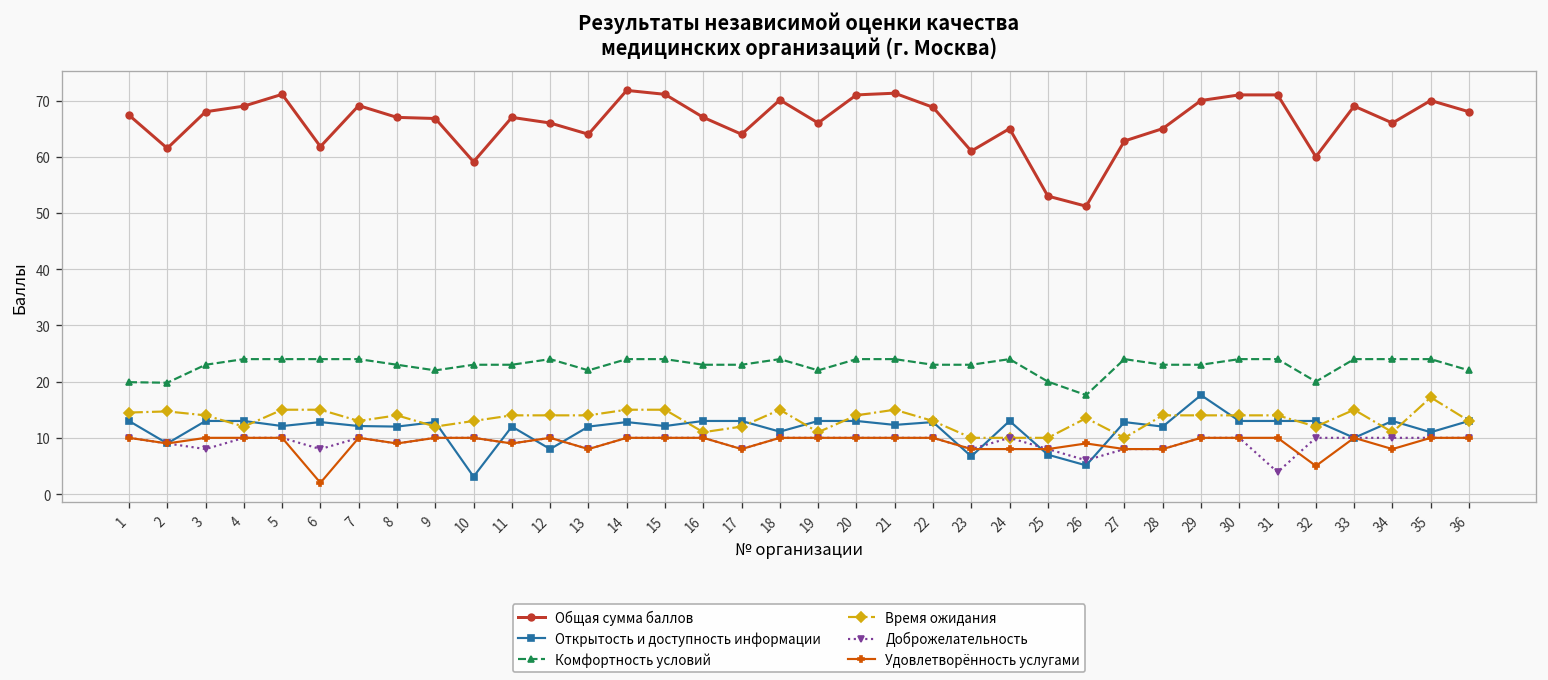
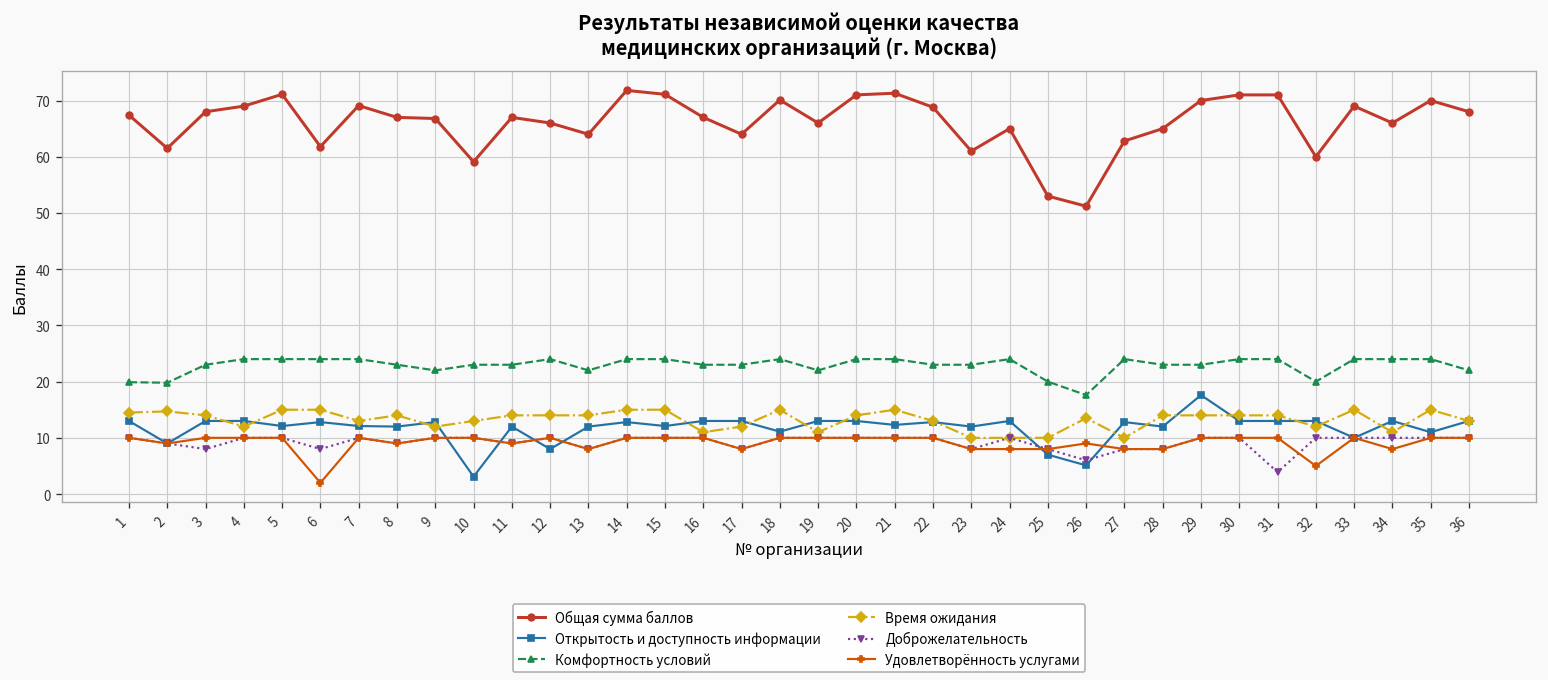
  {
    "Открытость и доступность информации": {
      "1": 13,
      "3": 13,
      "4": 13,
      "5": 12,
      "6": 13,
      "7": 12,
      "8": 12,
      "9": 13,
      "10": 3,
      "11": 12,
      "12": 8,
      "13": 12,
      "14": 13,
      "15": 12,
      "16": 13,
      "17": 13,
      "18": 11,
      "19": 13,
      "20": 13,
      "21": 12,
-     "23": 7,
+     "23": 12,
      "24": 13,
      "25": 7,
      "26": 5,
      "27": 13,
      "28": 12,
      "29": 18,
      "30": 13,
      "31": 13,
      "32": 13,
      "34": 13,
      "35": 11
    },
    "Комфортность условий": {
      "1": 20,
      "2": 20,
      "3": 23,
      "4": 24,
      "5": 24,
      "6": 24,
      "7": 24,
      "8": 23,
      "9": 22,
      "10": 23,
      "11": 23,
      "12": 24,
      "13": 22,
      "14": 24,
      "15": 24,
      "16": 23,
      "17": 23,
      "18": 24,
      "19": 22,
      "20": 24,
      "21": 24,
      "22": 23,
      "23": 23,
      "24": 24,
      "25": 20,
      "26": 18,
      "27": 24,
      "28": 23,
      "29": 23,
      "30": 24,
      "31": 24,
      "32": 20,
      "33": 24,
      "34": 24,
      "35": 24,
      "36": 22
    },
    "Время ожидания": {
      "1": 15,
      "2": 15,
      "3": 14,
      "4": 12,
      "5": 15,
      "6": 15,
      "7": 13,
      "8": 14,
      "9": 12,
      "10": 13,
      "11": 14,
      "12": 14,
      "13": 14,
      "14": 15,
      "15": 15,
      "16": 11,
      "17": 12,
      "18": 15,
      "19": 11,
      "20": 14,
      "21": 15,
      "23": 10,
      "25": 10,
      "26": 14,
      "27": 10,
      "28": 14,
      "29": 14,
      "30": 14,
      "31": 14,
      "32": 12,
      "33": 15,
      "34": 11,
-     "35": 17
+     "35": 15
    },
    "Доброжелательность": {
      "3": 8,
      "6": 8,
      "26": 6,
      "31": 4,
      "32": 10,
      "34": 10
    }
  }
